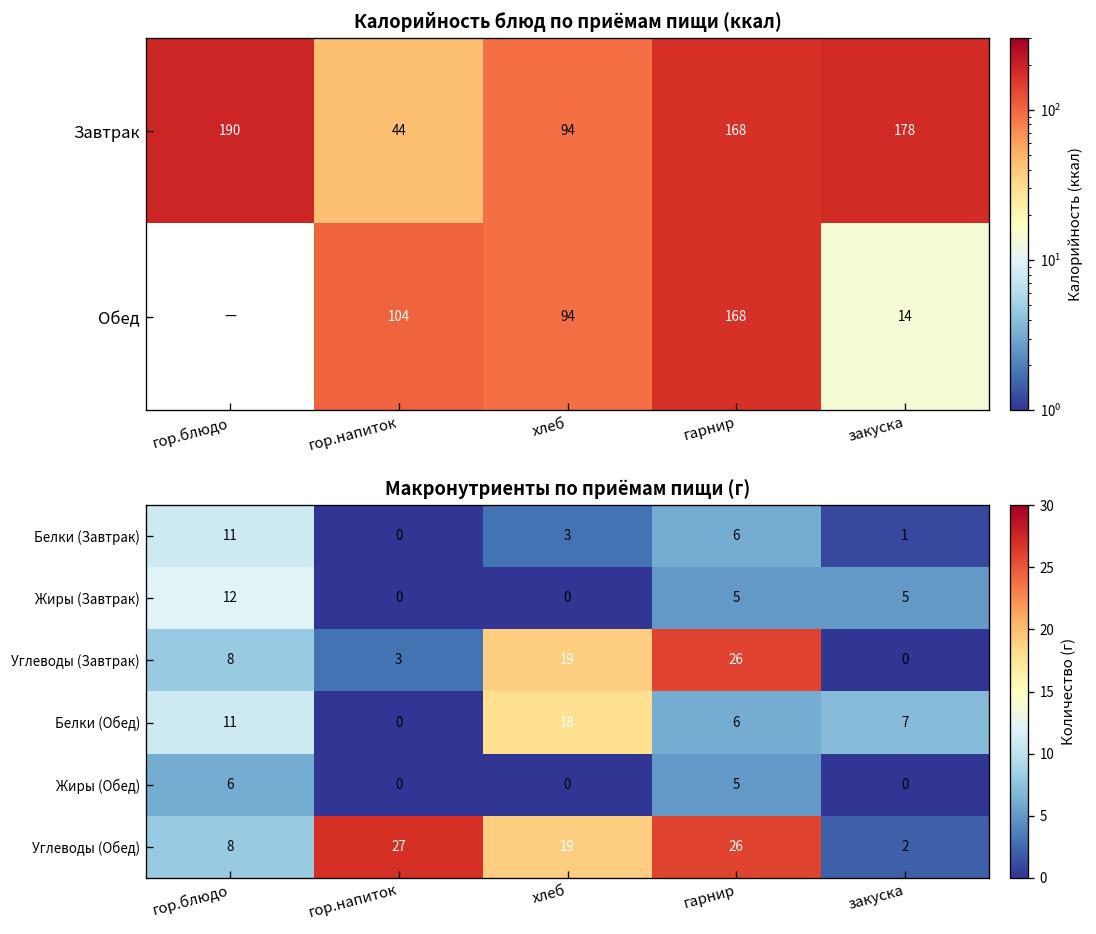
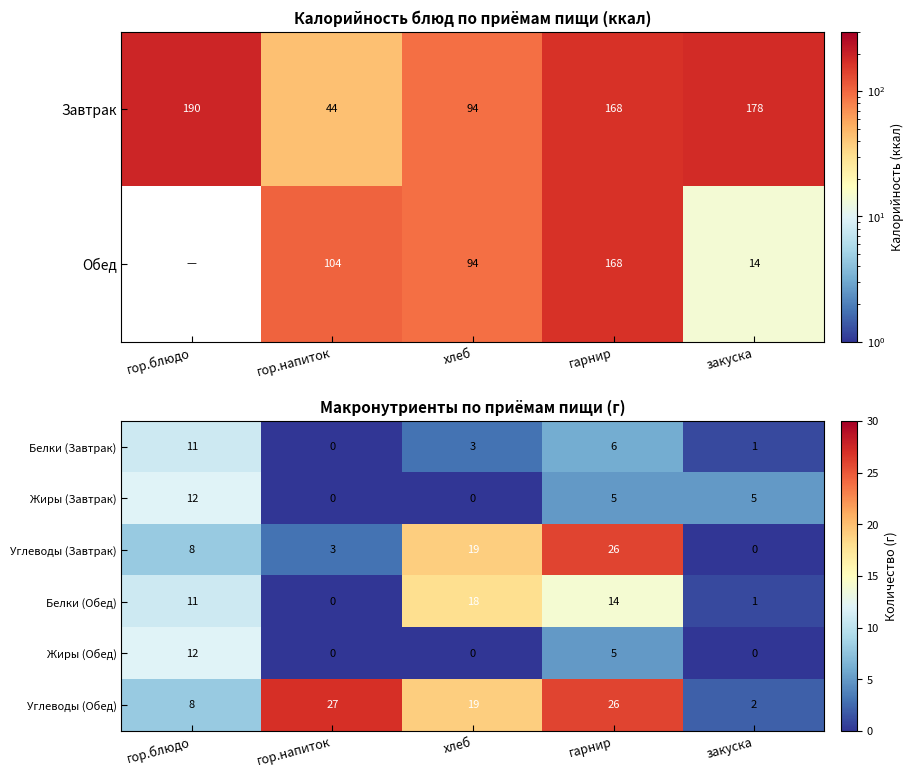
  {
    "Калорийность блюд по приёмам пищи (ккал)": {
      "Завтрак": {
        "гор.блюдо": 190,
        "гор.напиток": 44,
        "хлеб": 94,
        "гарнир": 168,
        "закуска": 178
      },
      "Обед": {
        "гор.напиток": 104,
        "хлеб": 94,
        "гарнир": 168,
        "закуска": 14
      }
    },
    "Макронутриенты по приёмам пищи (г)": {
      "Белки (Завтрак)": {
        "гор.блюдо": 11,
        "гор.напиток": 0,
        "хлеб": 3,
        "гарнир": 6,
        "закуска": 1
      },
      "Жиры (Завтрак)": {
        "гор.блюдо": 12,
        "гор.напиток": 0,
        "хлеб": 0,
        "гарнир": 5,
        "закуска": 5
      },
      "Углеводы (Завтрак)": {
        "гор.блюдо": 8,
        "гор.напиток": 3,
        "хлеб": 19,
        "гарнир": 26,
        "закуска": 0
      },
      "Белки (Обед)": {
        "гор.блюдо": 11,
        "гор.напиток": 0,
        "хлеб": 18,
-       "гарнир": 6,
-       "закуска": 7
+       "гарнир": 14,
+       "закуска": 1
      },
      "Жиры (Обед)": {
-       "гор.блюдо": 6,
+       "гор.блюдо": 12,
        "гор.напиток": 0,
        "хлеб": 0,
        "гарнир": 5,
        "закуска": 0
      },
      "Углеводы (Обед)": {
        "гор.блюдо": 8,
        "гор.напиток": 27,
        "хлеб": 19,
        "гарнир": 26,
        "закуска": 2
      }
    }
  }
